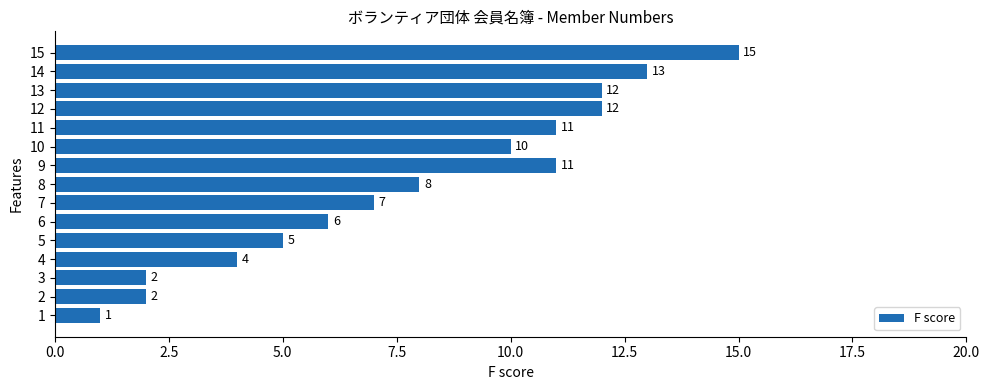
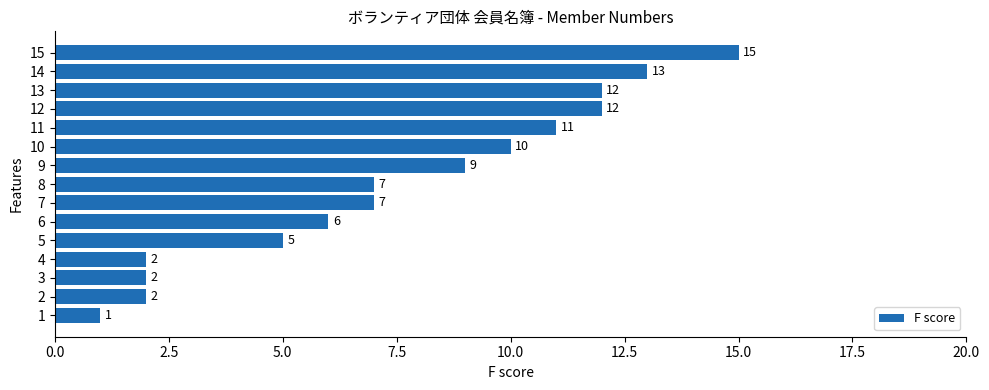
  {
    "15": 15,
    "14": 13,
    "13": 12,
    "12": 12,
    "11": 11,
    "10": 10,
-   "9": 11,
-   "8": 8,
+   "9": 9,
+   "8": 7,
    "7": 7,
    "6": 6,
    "5": 5,
-   "4": 4,
+   "4": 2,
    "3": 2,
    "2": 2,
    "1": 1
  }
